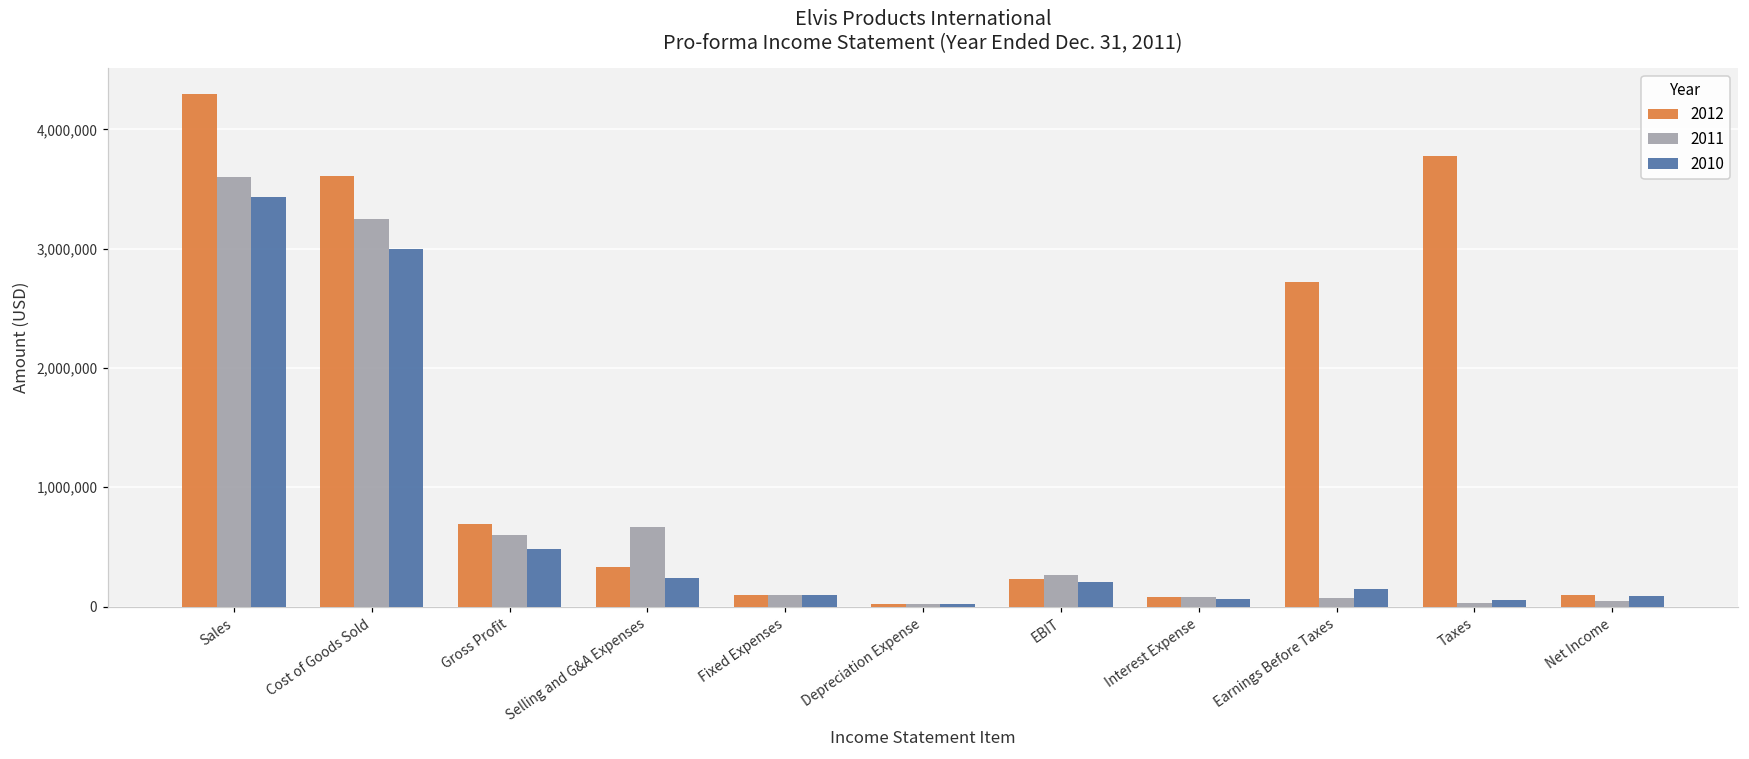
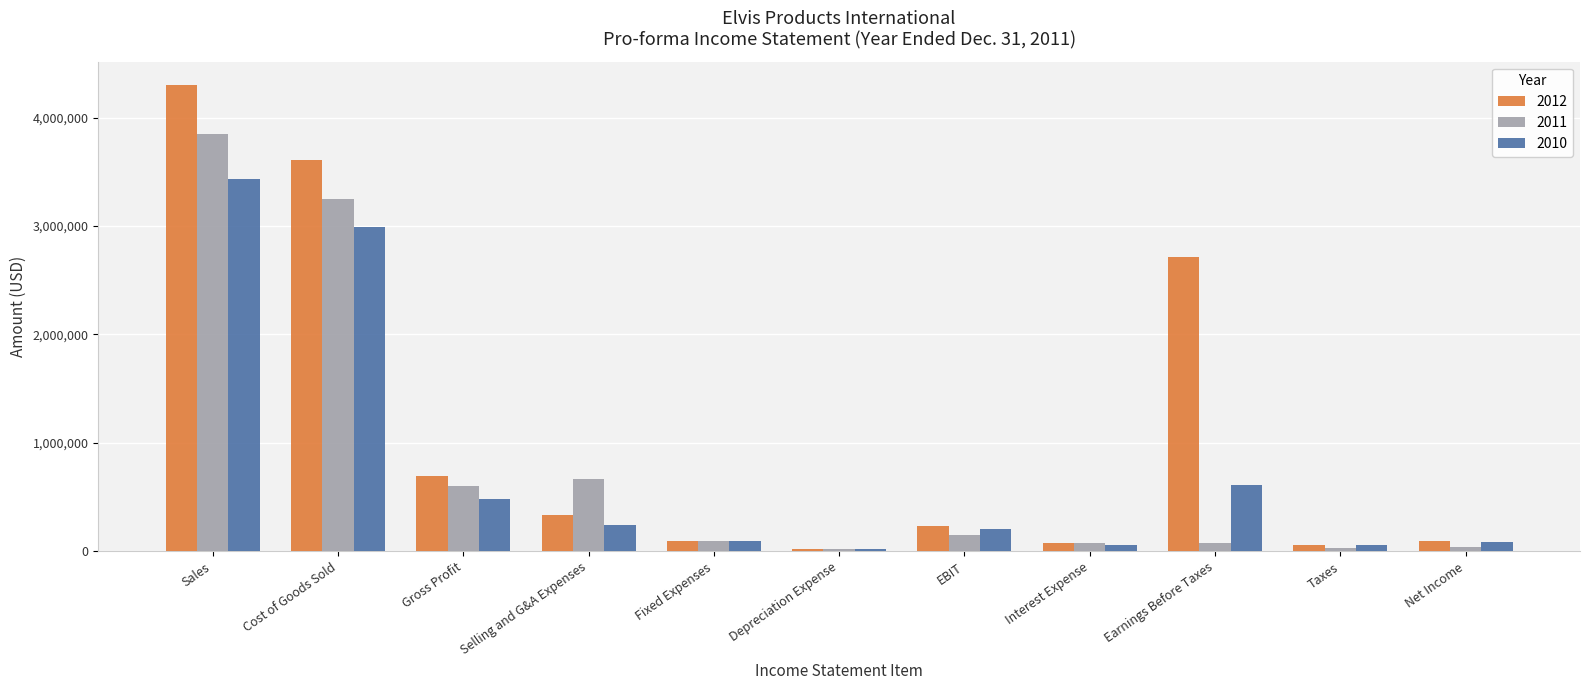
  {
    "2012": {
      "Sales": "4,300,000",
      "Cost of Goods Sold": "3,610,000",
      "Gross Profit": "690,000",
      "Selling and G&A Expenses": "330,000",
      "Fixed Expenses": "100,000",
      "Depreciation Expense": "30,000",
      "EBIT": "230,000",
      "Interest Expense": "80,000",
      "Earnings Before Taxes": "2,720,000",
-     "Taxes": "3,780,000",
+     "Taxes": "60,000",
      "Net Income": "90,000"
    },
    "2011": {
-     "Sales": "3,600,000",
+     "Sales": "3,850,000",
      "Cost of Goods Sold": "3,250,000",
      "Gross Profit": "600,000",
      "Selling and G&A Expenses": "670,000",
      "Fixed Expenses": "100,000",
-     "EBIT": "270,000",
+     "EBIT": "150,000",
      "Interest Expense": "80,000",
      "Earnings Before Taxes": "70,000",
      "Taxes": "30,000",
      "Net Income": "40,000"
    },
    "2010": {
      "Sales": "3,430,000",
      "Cost of Goods Sold": "2,990,000",
      "Gross Profit": "480,000",
      "Selling and G&A Expenses": "240,000",
      "Fixed Expenses": "100,000",
      "EBIT": "210,000",
      "Interest Expense": "60,000",
-     "Earnings Before Taxes": "150,000",
+     "Earnings Before Taxes": "610,000",
      "Taxes": "60,000",
      "Net Income": "90,000"
    }
  }
